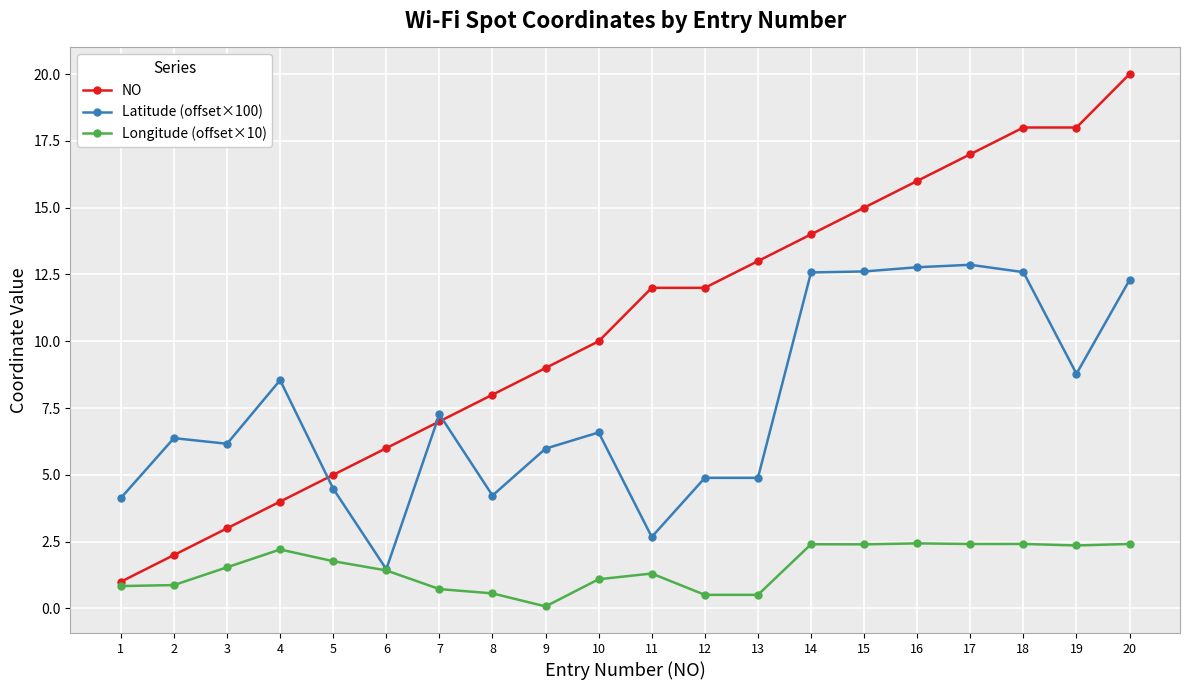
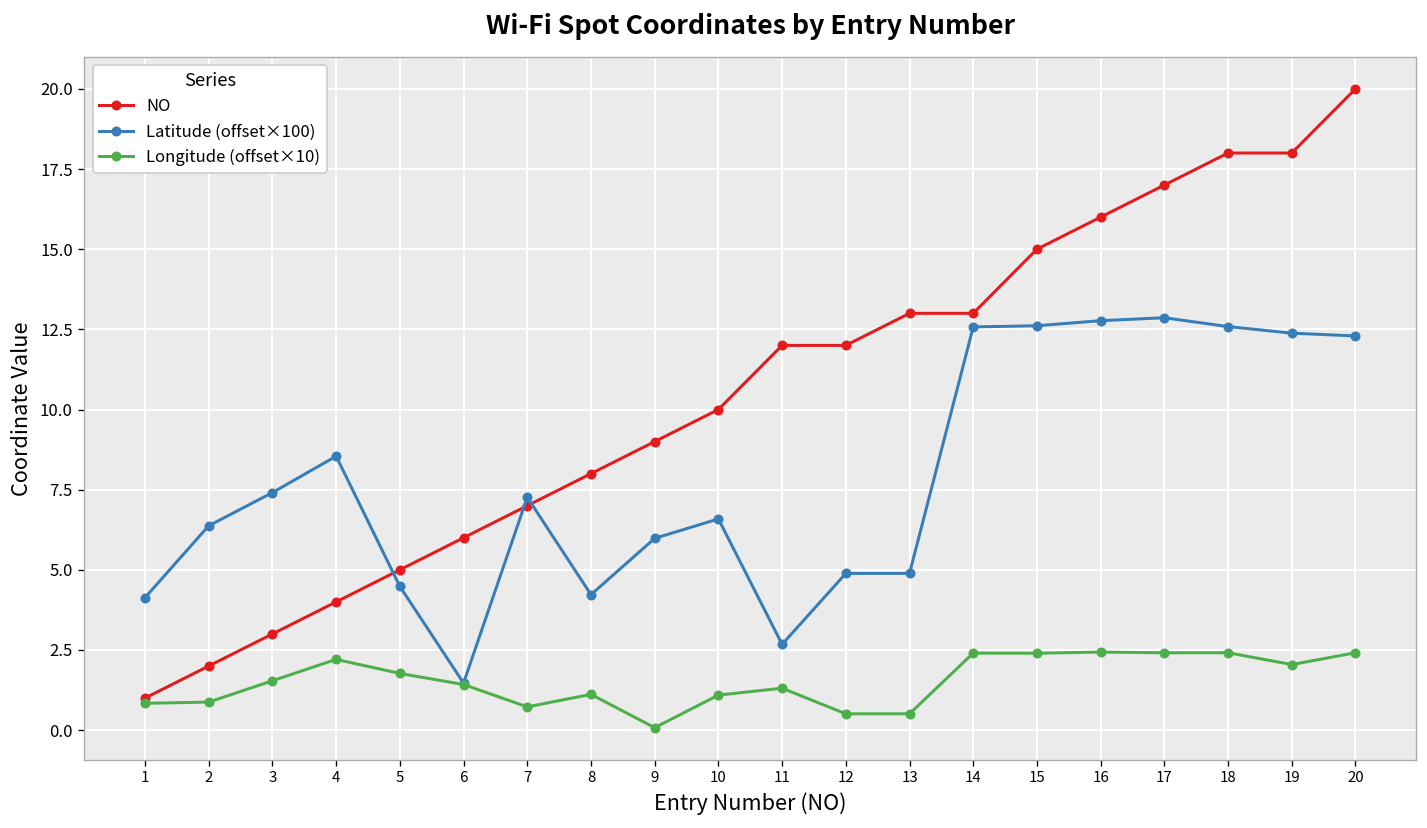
  {
    "NO": {
      "1": 1,
      "2": 2,
      "3": 3,
      "4": 4,
      "5": 5,
      "6": 6,
      "7": 7,
      "8": 8,
      "9": 9,
      "10": 10,
      "11": 12,
      "12": 12,
      "13": 13,
-     "14": 14,
+     "14": 13,
      "15": 15,
      "16": 16,
      "17": 17,
      "18": 18,
      "19": 18,
      "20": 20
    },
    "Latitude (offset×100)": {
      "1": 4.1,
      "2": 6.4,
-     "3": 6.2,
+     "3": 7.4,
      "4": 8.5,
      "5": 4.5,
      "7": 7.3,
      "8": 4.2,
      "9": 6.0,
      "10": 6.6,
      "11": 2.7,
      "12": 4.9,
      "13": 4.9,
      "14": 12.6,
      "15": 12.6,
      "16": 12.8,
      "17": 12.9,
      "18": 12.6,
-     "19": 8.8,
+     "19": 12.4,
      "20": 12.3
    },
    "Longitude (offset×10)": {
      "1": 0.8,
      "2": 0.9,
      "3": 1.5,
      "4": 2.2,
      "5": 1.8,
      "7": 0.7,
-     "8": 0.6,
+     "8": 1.1,
      "9": 0.1,
      "10": 1.1,
      "11": 1.3,
      "12": 0.5,
      "13": 0.5,
      "14": 2.4,
      "15": 2.4,
      "16": 2.4,
      "17": 2.4,
      "18": 2.4,
-     "19": 2.4,
+     "19": 2.0,
      "20": 2.4
    }
  }
